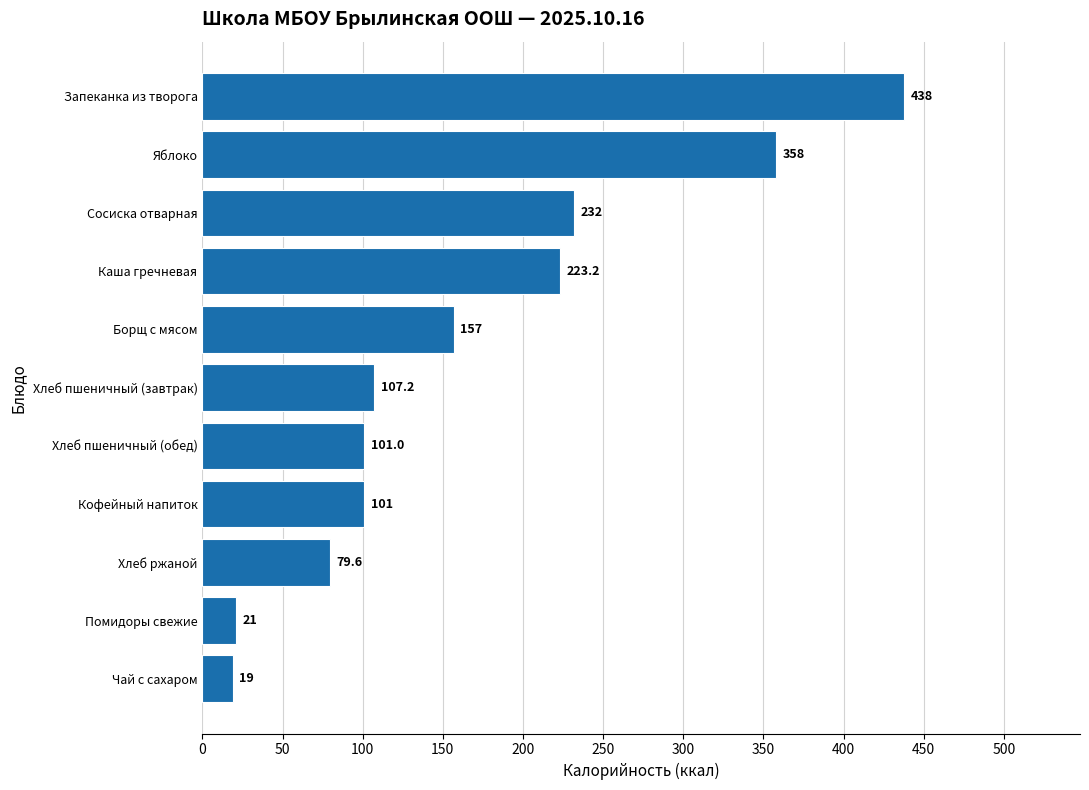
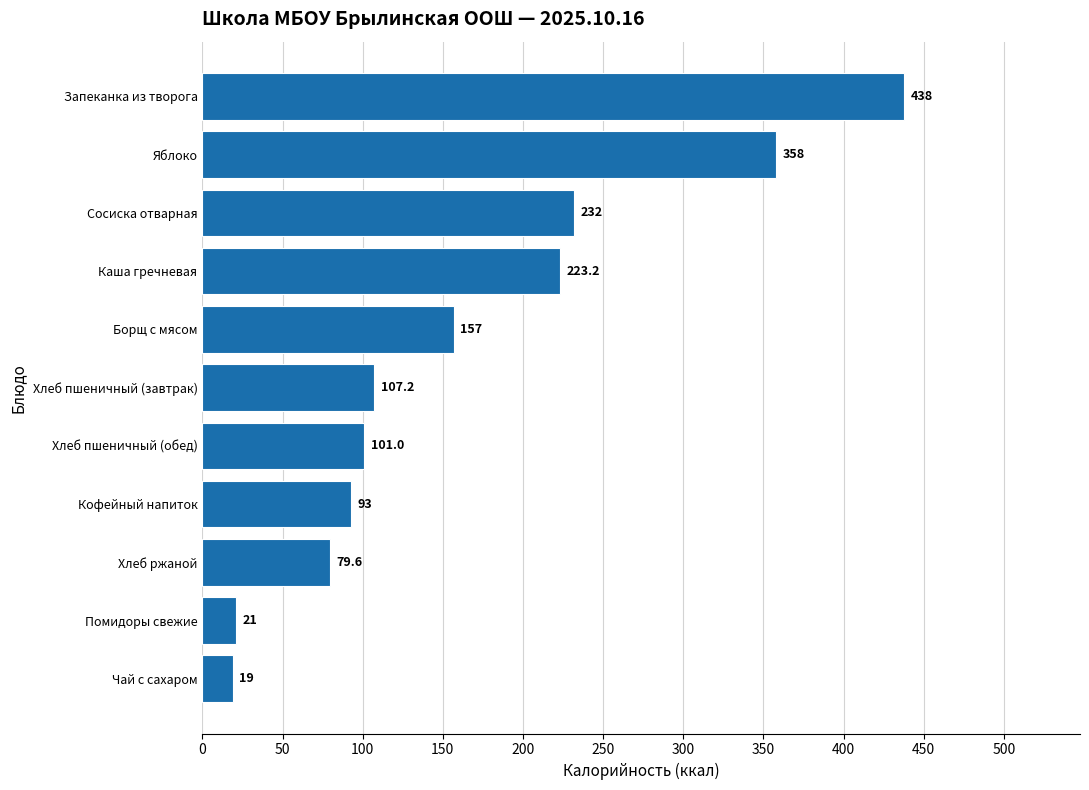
  {
    "Запеканка из творога": 438,
    "Яблоко": 358,
    "Сосиска отварная": 232,
    "Каша гречневая": 223.2,
    "Борщ с мясом": 157,
    "Хлеб пшеничный (завтрак)": 107.2,
    "Хлеб пшеничный (обед)": 101.0,
-   "Кофейный напиток": 101,
+   "Кофейный напиток": 93,
    "Хлеб ржаной": 79.6,
    "Помидоры свежие": 21,
    "Чай с сахаром": 19
  }
